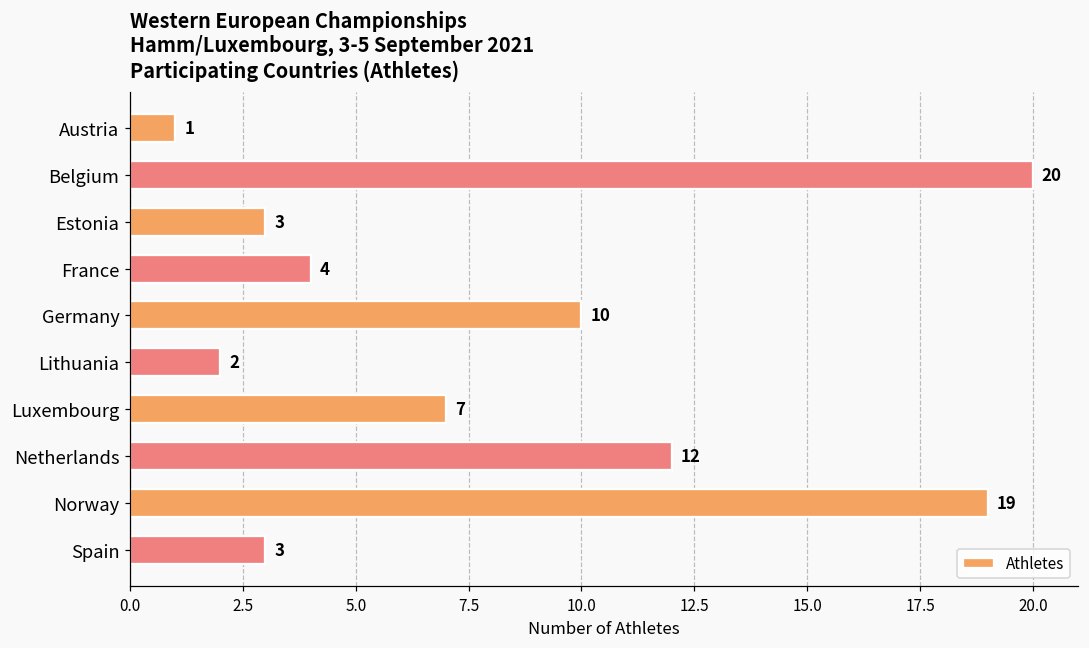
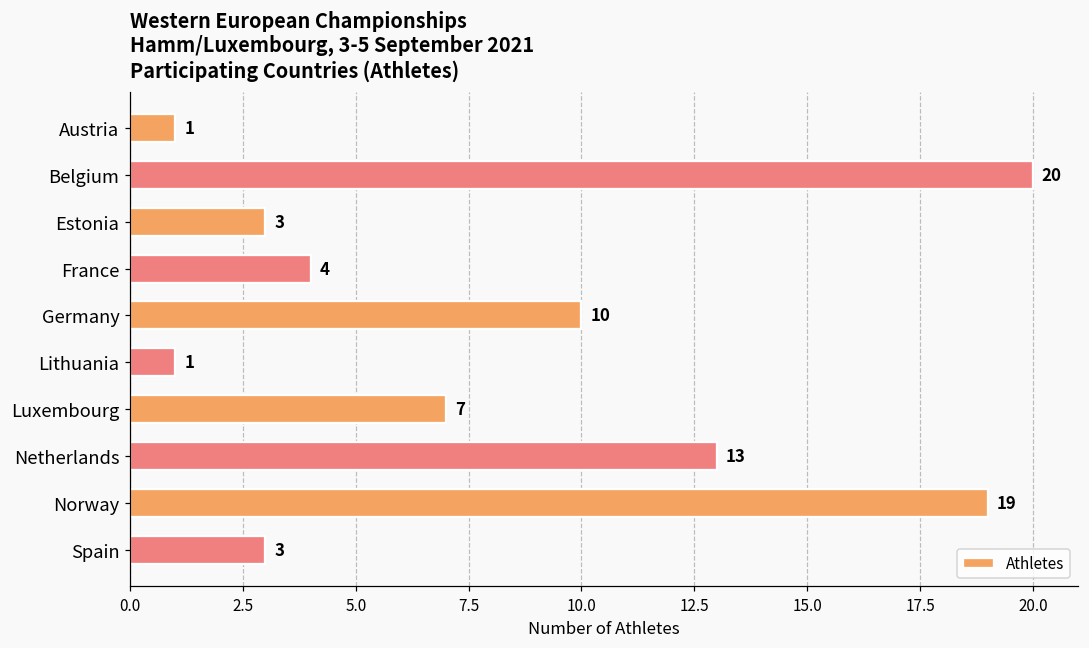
  {
    "Austria": 1,
    "Belgium": 20,
    "Estonia": 3,
    "France": 4,
    "Germany": 10,
-   "Lithuania": 2,
+   "Lithuania": 1,
    "Luxembourg": 7,
-   "Netherlands": 12,
+   "Netherlands": 13,
    "Norway": 19,
    "Spain": 3
  }
